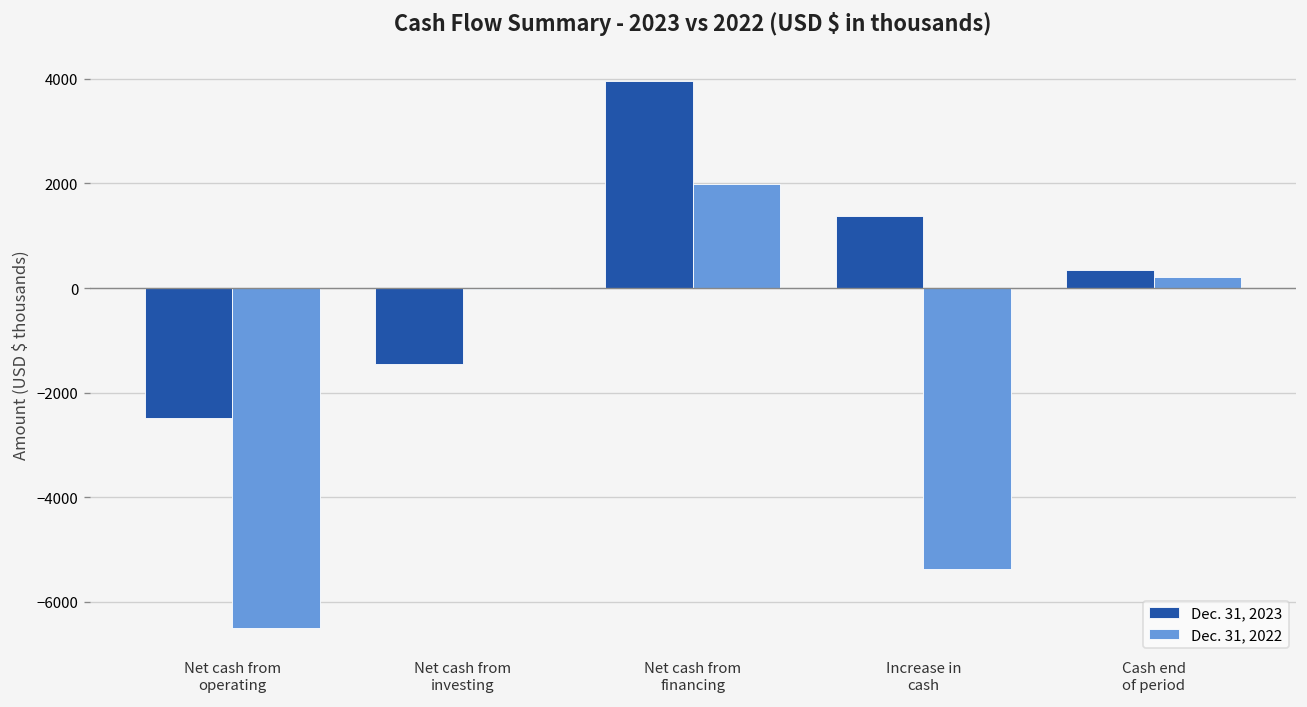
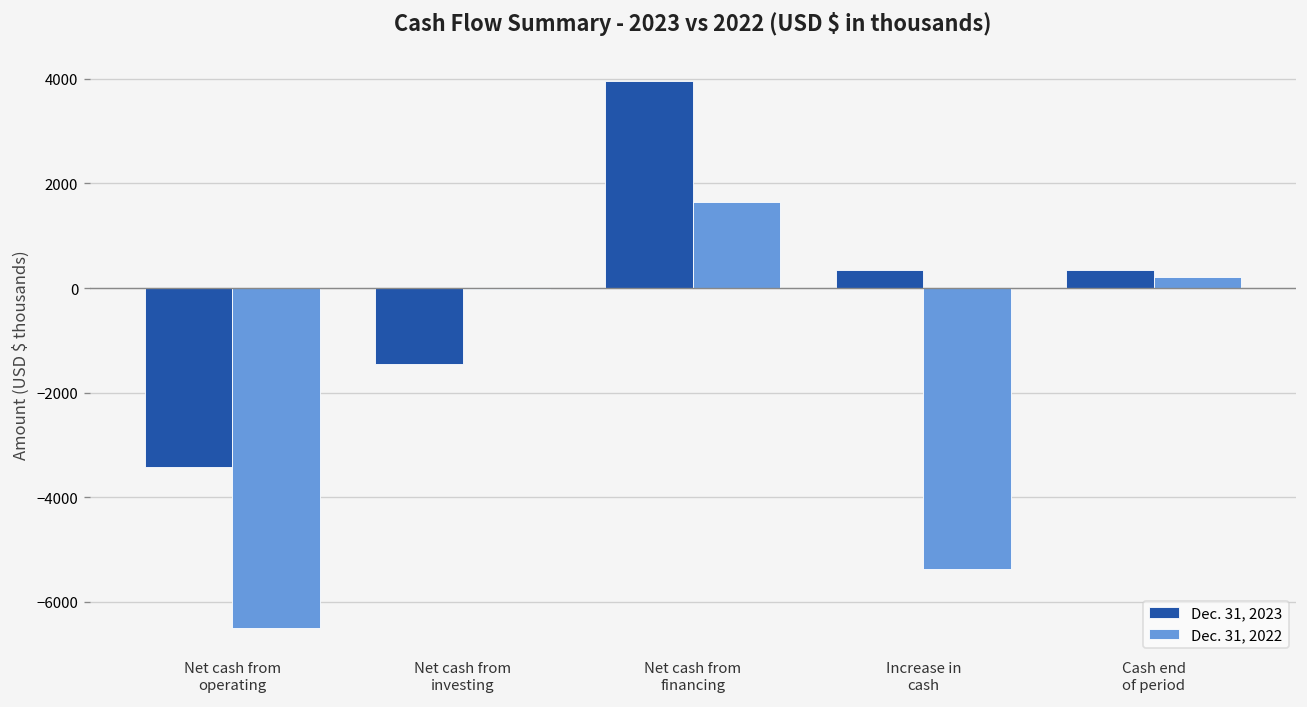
  {
    "Dec. 31, 2023": {
-     "Net cash from operating": -2500,
+     "Net cash from operating": -3400,
      "Net cash from investing": -1500,
      "Net cash from financing": 4000,
-     "Increase in cash": 1400,
+     "Increase in cash": 300,
      "Cash end of period": 400
    },
    "Dec. 31, 2022": {
      "Net cash from operating": -6500,
-     "Net cash from financing": 2000,
+     "Net cash from financing": 1600,
      "Increase in cash": -5400,
      "Cash end of period": 200
    }
  }
